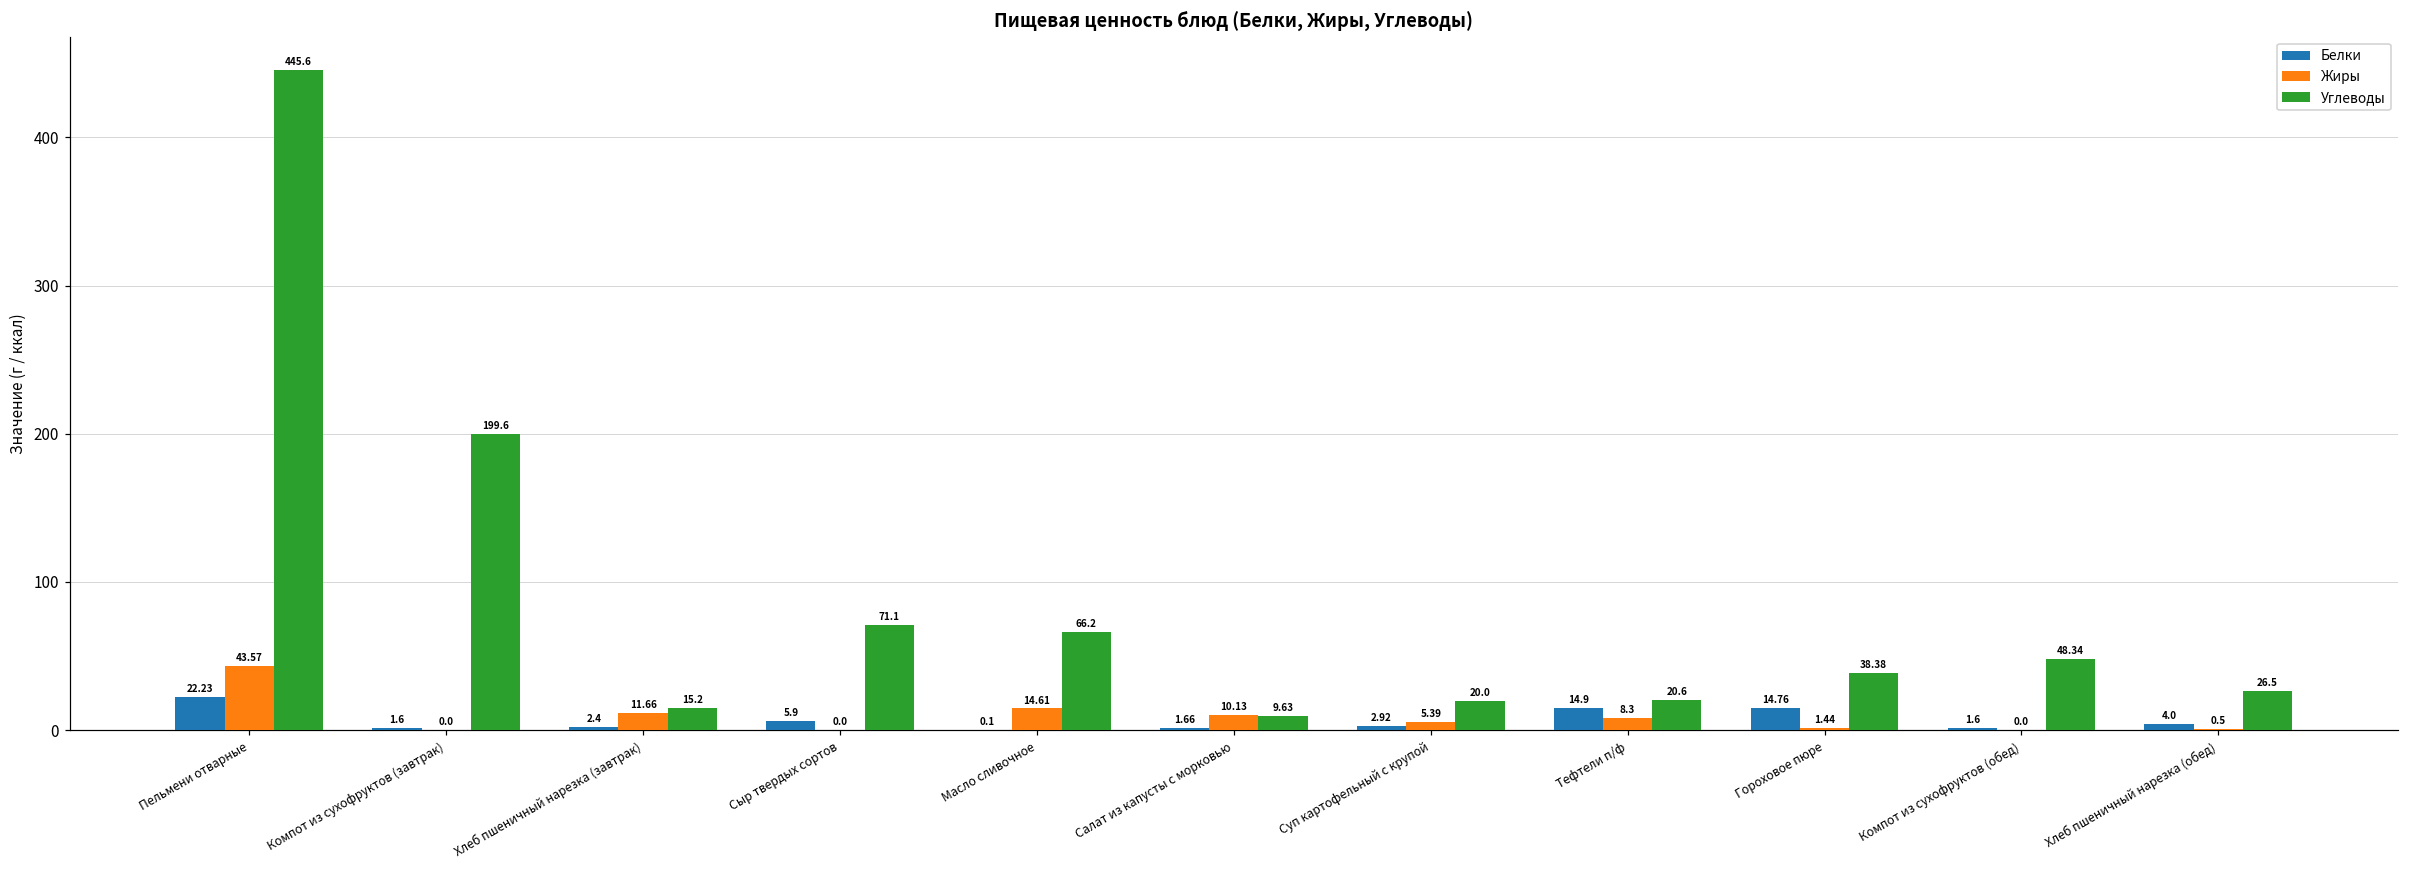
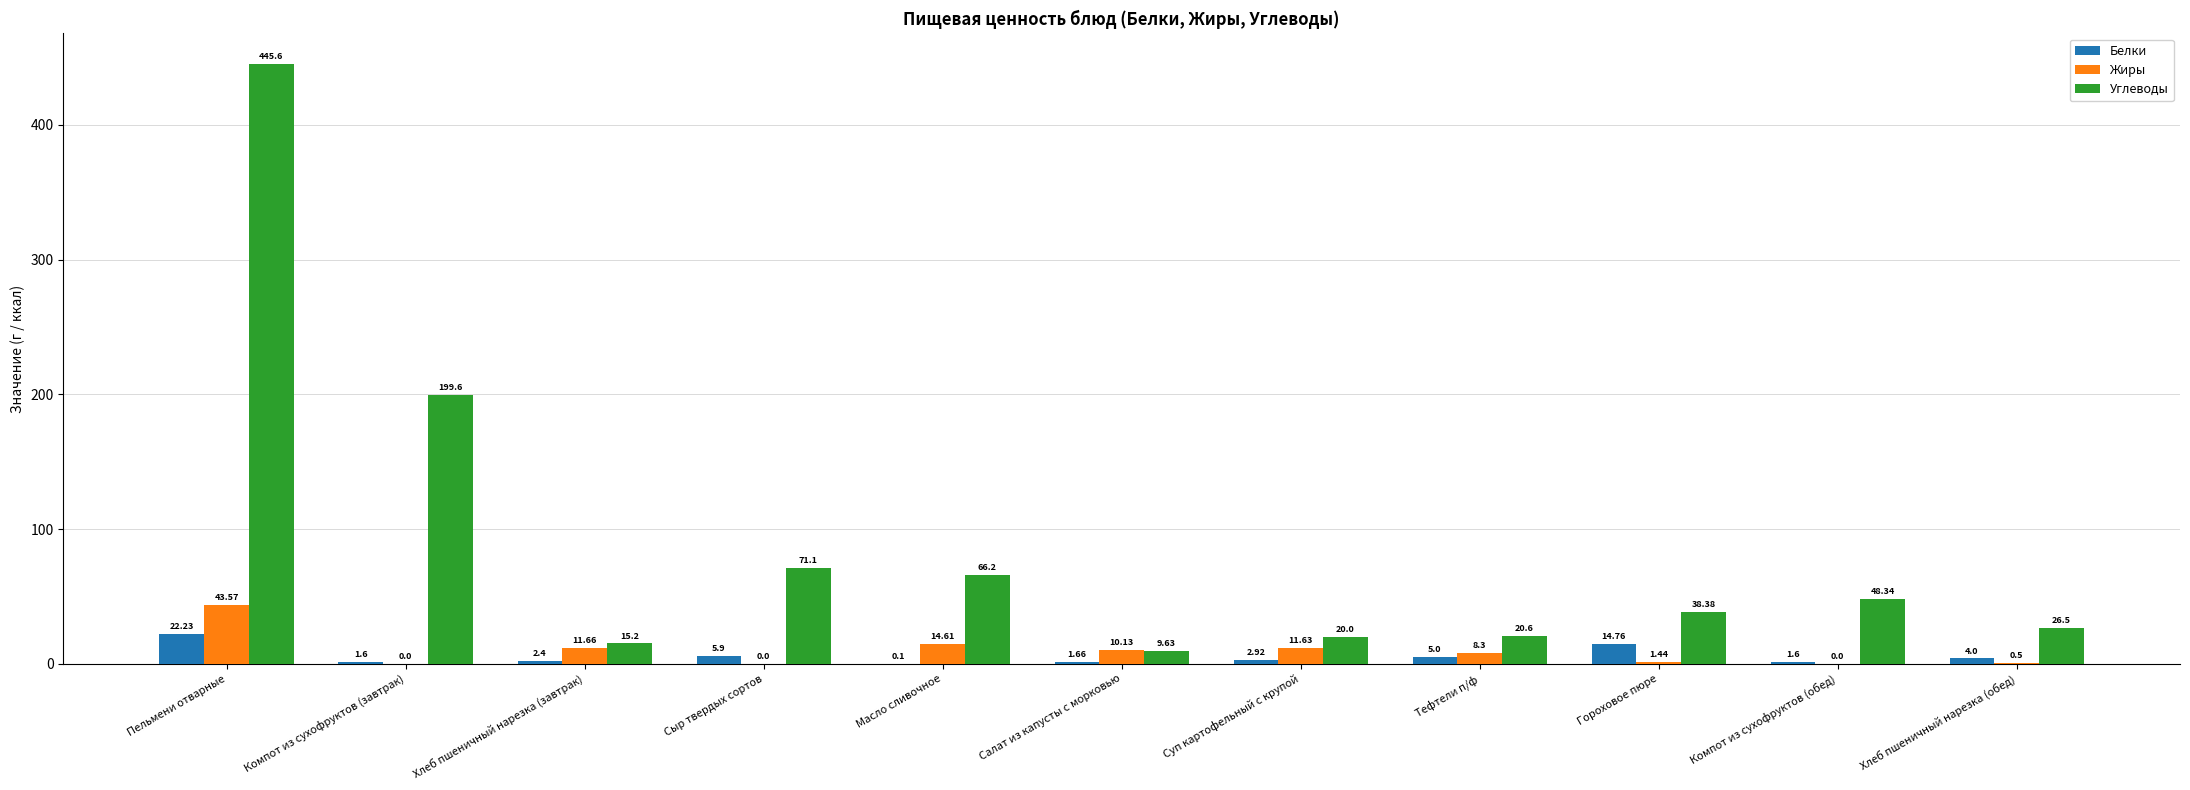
  {
    "Белки": {
      "Пельмени отварные": 22.23,
      "Компот из сухофруктов (завтрак)": 1.6,
      "Хлеб пшеничный нарезка (завтрак)": 2.4,
      "Сыр твердых сортов": 5.9,
      "Масло сливочное": 0.1,
      "Салат из капусты с морковью": 1.66,
      "Суп картофельный с крупой": 2.92,
-     "Тефтели п/ф": 14.9,
+     "Тефтели п/ф": 5.0,
      "Гороховое пюре": 14.76,
      "Компот из сухофруктов (обед)": 1.6,
      "Хлеб пшеничный нарезка (обед)": 4.0
    },
    "Жиры": {
      "Пельмени отварные": 43.57,
      "Компот из сухофруктов (завтрак)": 0.0,
      "Хлеб пшеничный нарезка (завтрак)": 11.66,
      "Сыр твердых сортов": 0.0,
      "Масло сливочное": 14.61,
      "Салат из капусты с морковью": 10.13,
-     "Суп картофельный с крупой": 5.39,
+     "Суп картофельный с крупой": 11.63,
      "Тефтели п/ф": 8.3,
      "Гороховое пюре": 1.44,
      "Компот из сухофруктов (обед)": 0.0,
      "Хлеб пшеничный нарезка (обед)": 0.5
    },
    "Углеводы": {
      "Пельмени отварные": 445.6,
      "Компот из сухофруктов (завтрак)": 199.6,
      "Хлеб пшеничный нарезка (завтрак)": 15.2,
      "Сыр твердых сортов": 71.1,
      "Масло сливочное": 66.2,
      "Салат из капусты с морковью": 9.63,
      "Суп картофельный с крупой": 20.0,
      "Тефтели п/ф": 20.6,
      "Гороховое пюре": 38.38,
      "Компот из сухофруктов (обед)": 48.34,
      "Хлеб пшеничный нарезка (обед)": 26.5
    }
  }
